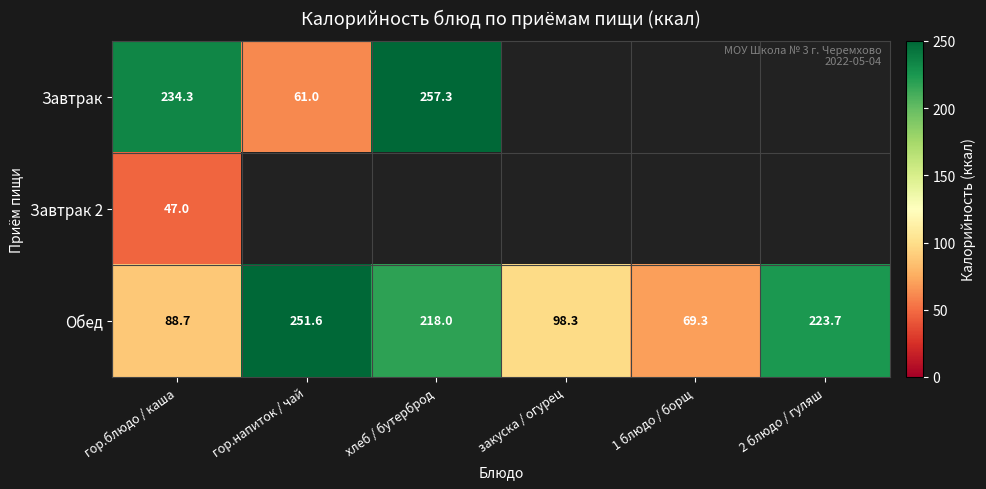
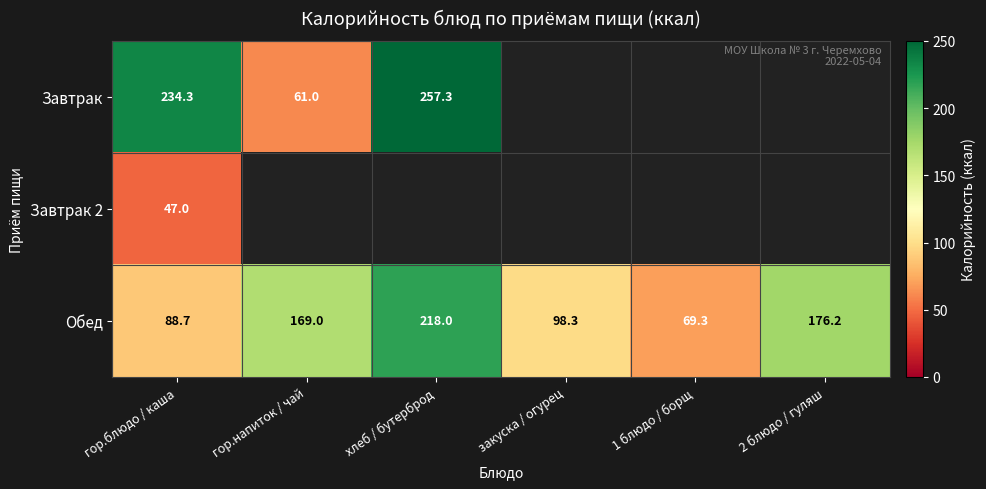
  {
    "Завтрак": {
      "гор.блюдо / каша": 234.3,
      "гор.напиток / чай": 61.0,
      "хлеб / бутерброд": 257.3
    },
    "Завтрак 2": {
      "гор.блюдо / каша": 47.0
    },
    "Обед": {
      "гор.блюдо / каша": 88.7,
-     "гор.напиток / чай": 251.6,
+     "гор.напиток / чай": 169.0,
      "хлеб / бутерброд": 218.0,
      "закуска / огурец": 98.3,
      "1 блюдо / борщ": 69.3,
-     "2 блюдо / гуляш": 223.7
+     "2 блюдо / гуляш": 176.2
    }
  }
